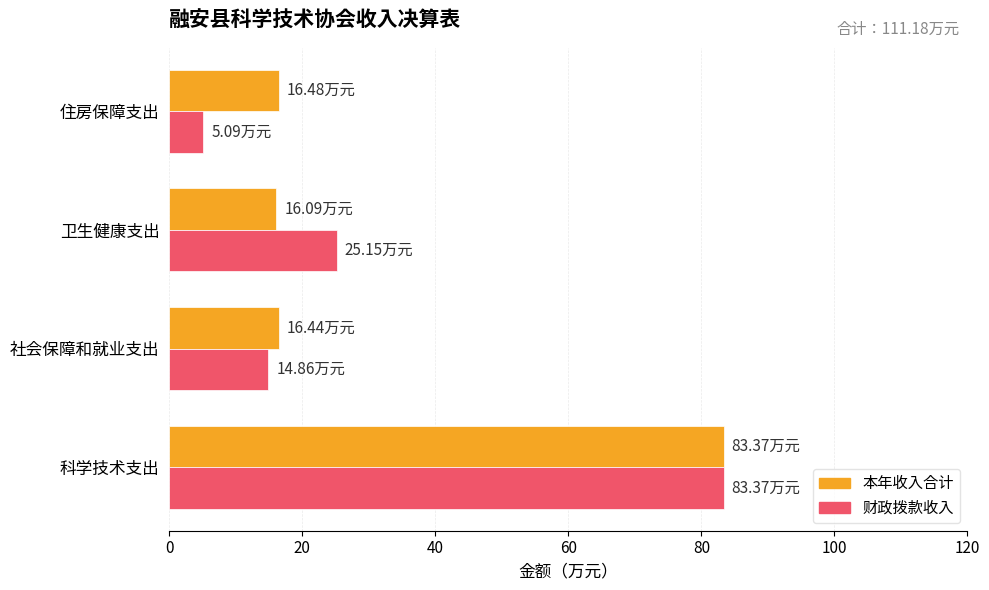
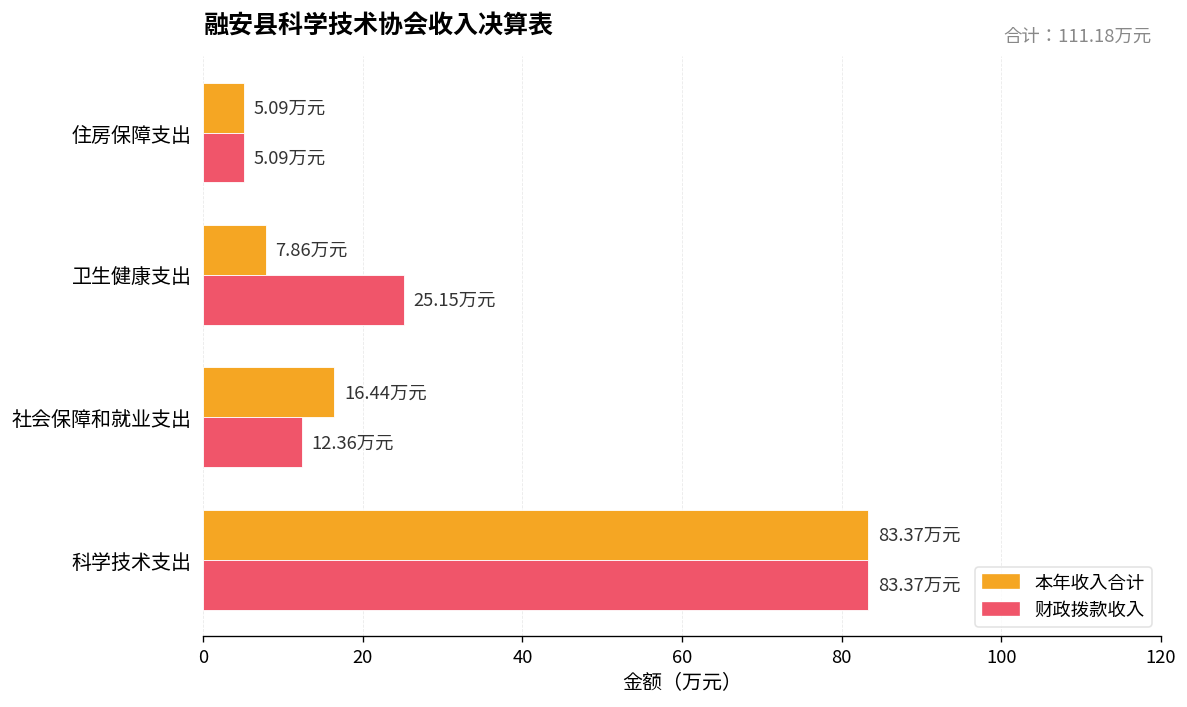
  {
    "本年收入合计": {
-     "住房保障支出": 16.48,
-     "卫生健康支出": 16.09,
+     "住房保障支出": 5.09,
+     "卫生健康支出": 7.86,
      "社会保障和就业支出": 16.44,
      "科学技术支出": 83.37
    },
    "财政拨款收入": {
      "住房保障支出": 5.09,
      "卫生健康支出": 25.15,
-     "社会保障和就业支出": 14.86,
+     "社会保障和就业支出": 12.36,
      "科学技术支出": 83.37
    }
  }
